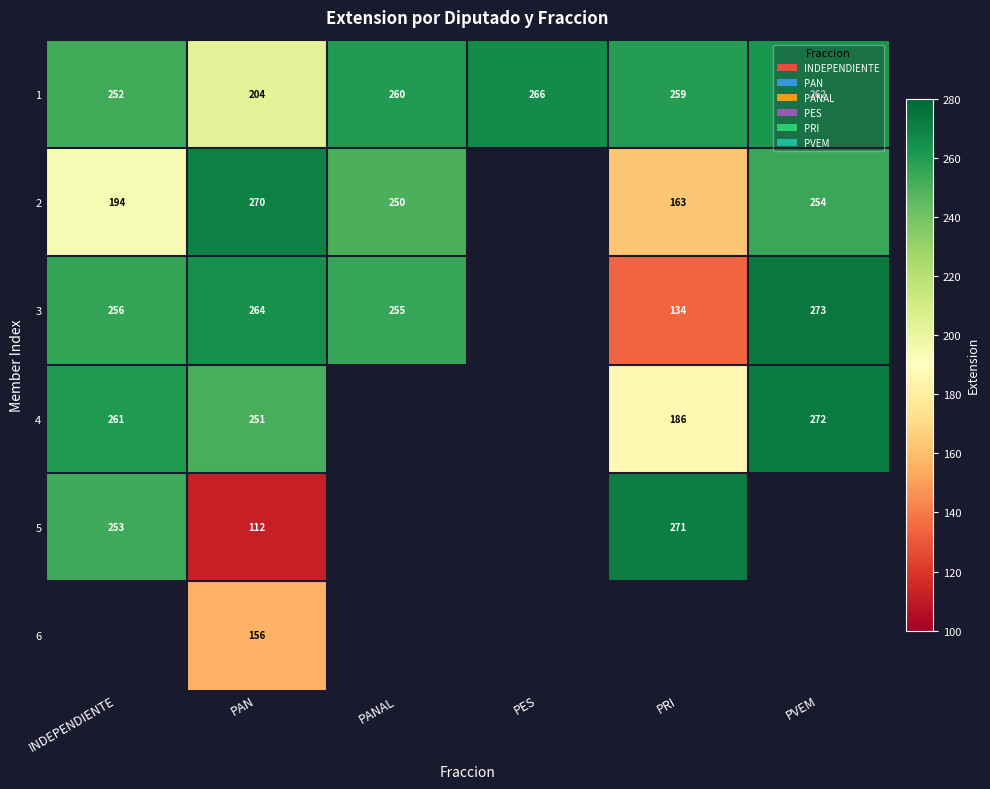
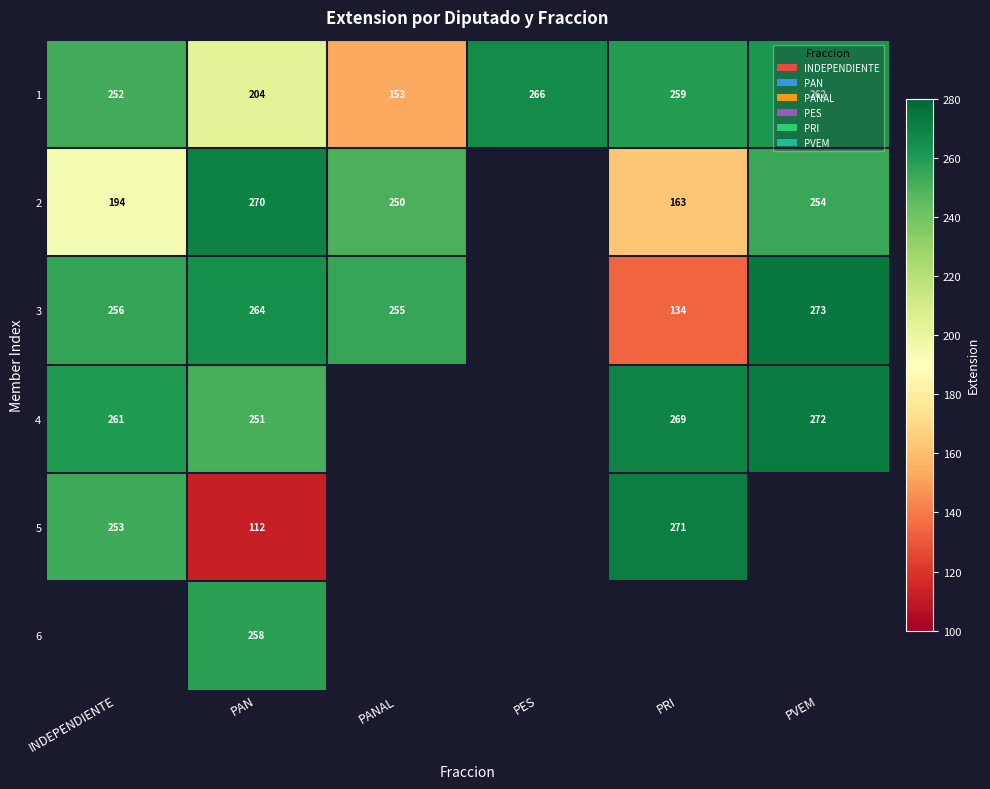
  {
    "1": {
      "INDEPENDIENTE": 252,
      "PAN": 204,
-     "PANAL": 260,
+     "PANAL": 153,
      "PES": 266,
      "PRI": 259
    },
    "2": {
      "INDEPENDIENTE": 194,
      "PAN": 270,
      "PANAL": 250,
      "PRI": 163,
      "PVEM": 254
    },
    "3": {
      "INDEPENDIENTE": 256,
      "PAN": 264,
      "PANAL": 255,
      "PRI": 134,
      "PVEM": 273
    },
    "4": {
      "INDEPENDIENTE": 261,
      "PAN": 251,
-     "PRI": 186,
+     "PRI": 269,
      "PVEM": 272
    },
    "5": {
      "INDEPENDIENTE": 253,
      "PAN": 112,
      "PRI": 271
    },
    "6": {
-     "PAN": 156
+     "PAN": 258
    }
  }
